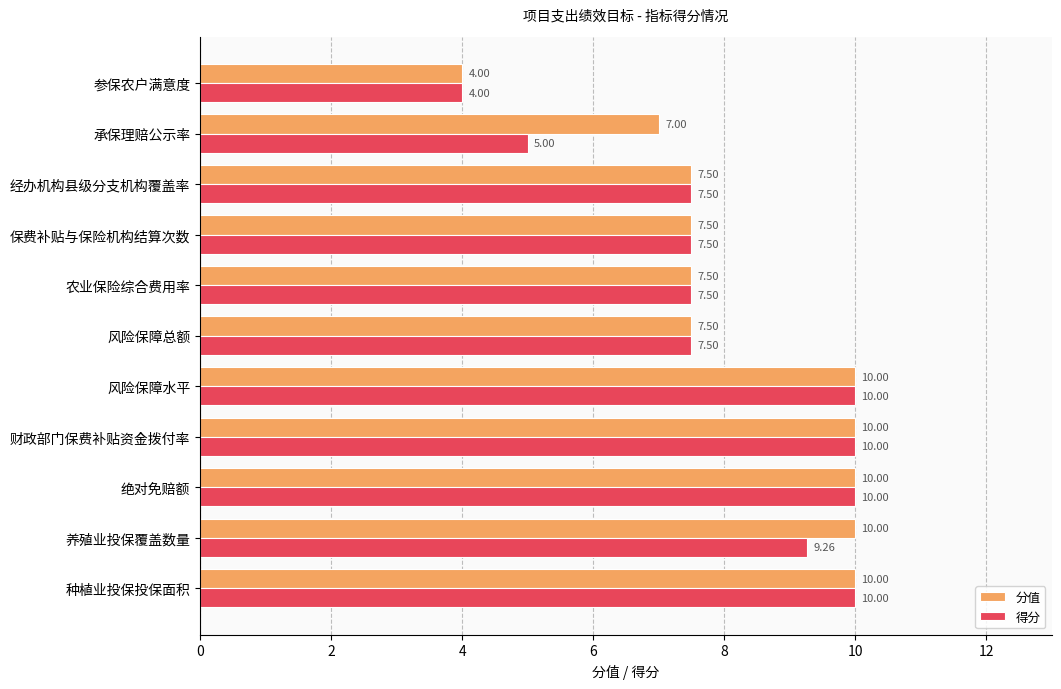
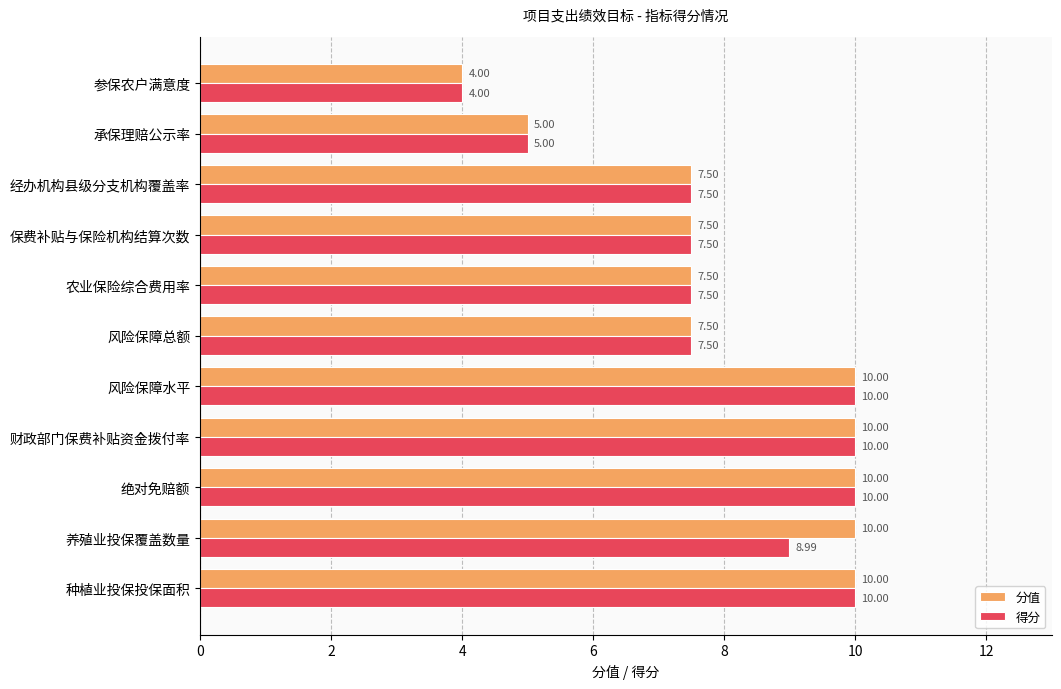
  {
    "分值": {
      "参保农户满意度": 4.00,
-     "承保理赔公示率": 7.00,
+     "承保理赔公示率": 5.00,
      "经办机构县级分支机构覆盖率": 7.50,
      "保费补贴与保险机构结算次数": 7.50,
      "农业保险综合费用率": 7.50,
      "风险保障总额": 7.50,
      "风险保障水平": 10.00,
      "财政部门保费补贴资金拨付率": 10.00,
      "绝对免赔额": 10.00,
      "养殖业投保覆盖数量": 10.00,
      "种植业投保投保面积": 10.00
    },
    "得分": {
      "参保农户满意度": 4.00,
      "承保理赔公示率": 5.00,
      "经办机构县级分支机构覆盖率": 7.50,
      "保费补贴与保险机构结算次数": 7.50,
      "农业保险综合费用率": 7.50,
      "风险保障总额": 7.50,
      "风险保障水平": 10.00,
      "财政部门保费补贴资金拨付率": 10.00,
      "绝对免赔额": 10.00,
-     "养殖业投保覆盖数量": 9.26,
+     "养殖业投保覆盖数量": 8.99,
      "种植业投保投保面积": 10.00
    }
  }
